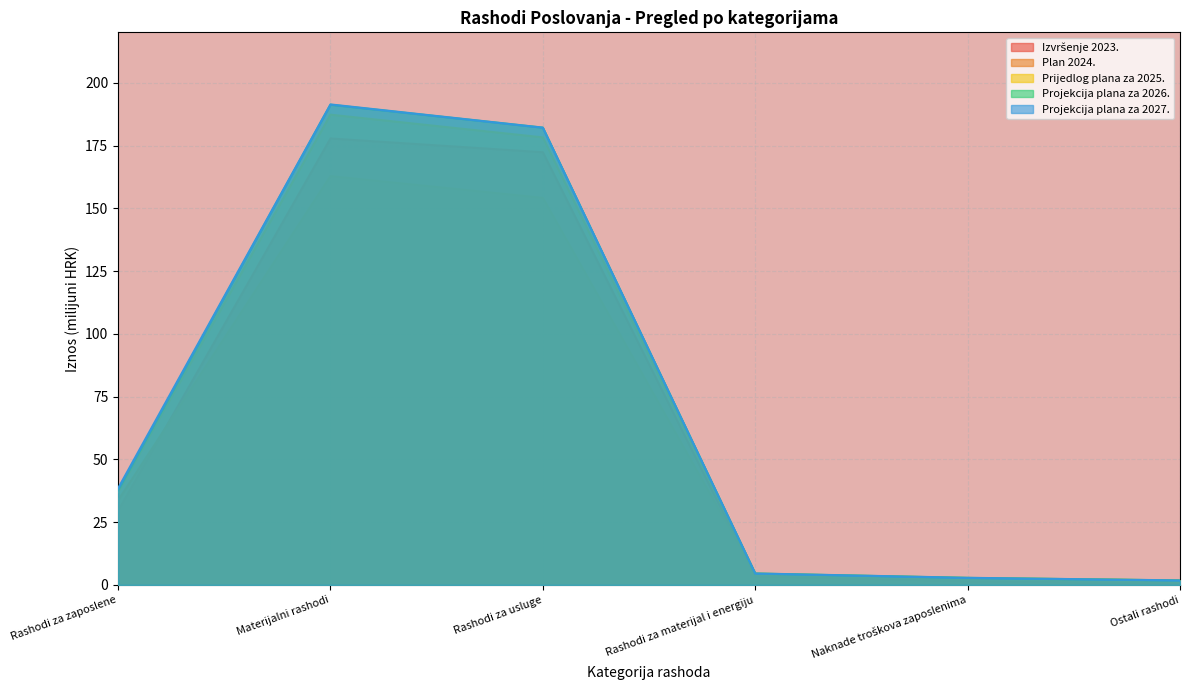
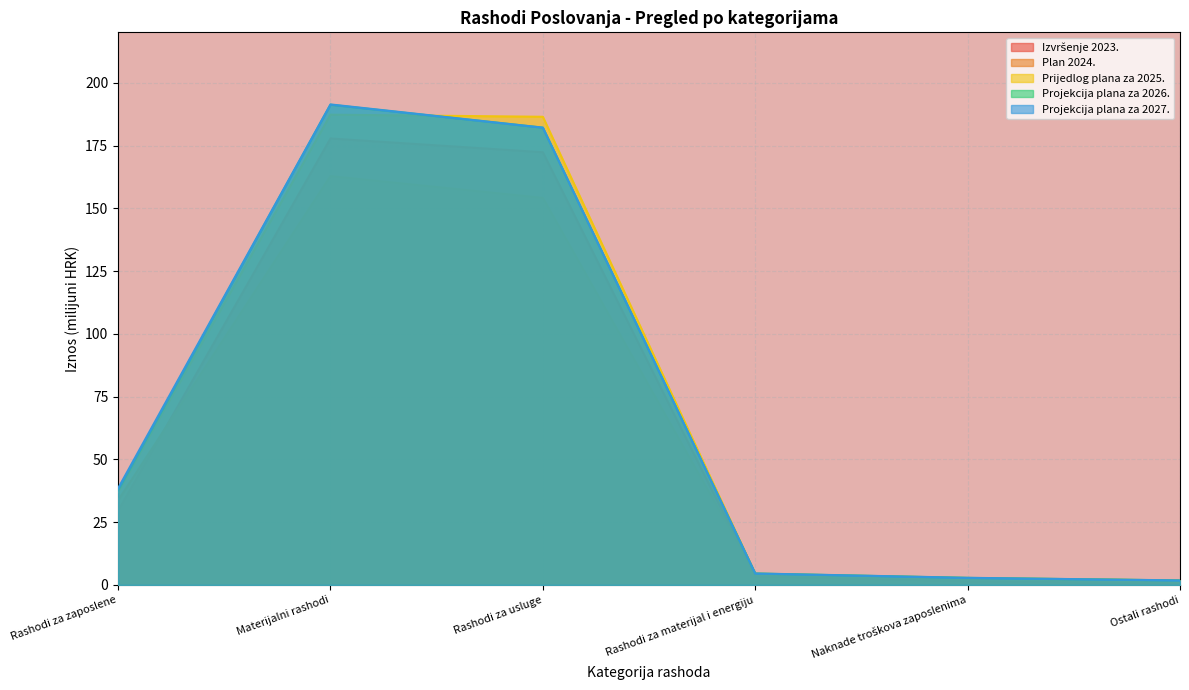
  {
    "Prijedlog plana za 2025.": {
      "Materijalni rashodi": 187,
-     "Rashodi za usluge": 178
+     "Rashodi za usluge": 186
    }
  }
